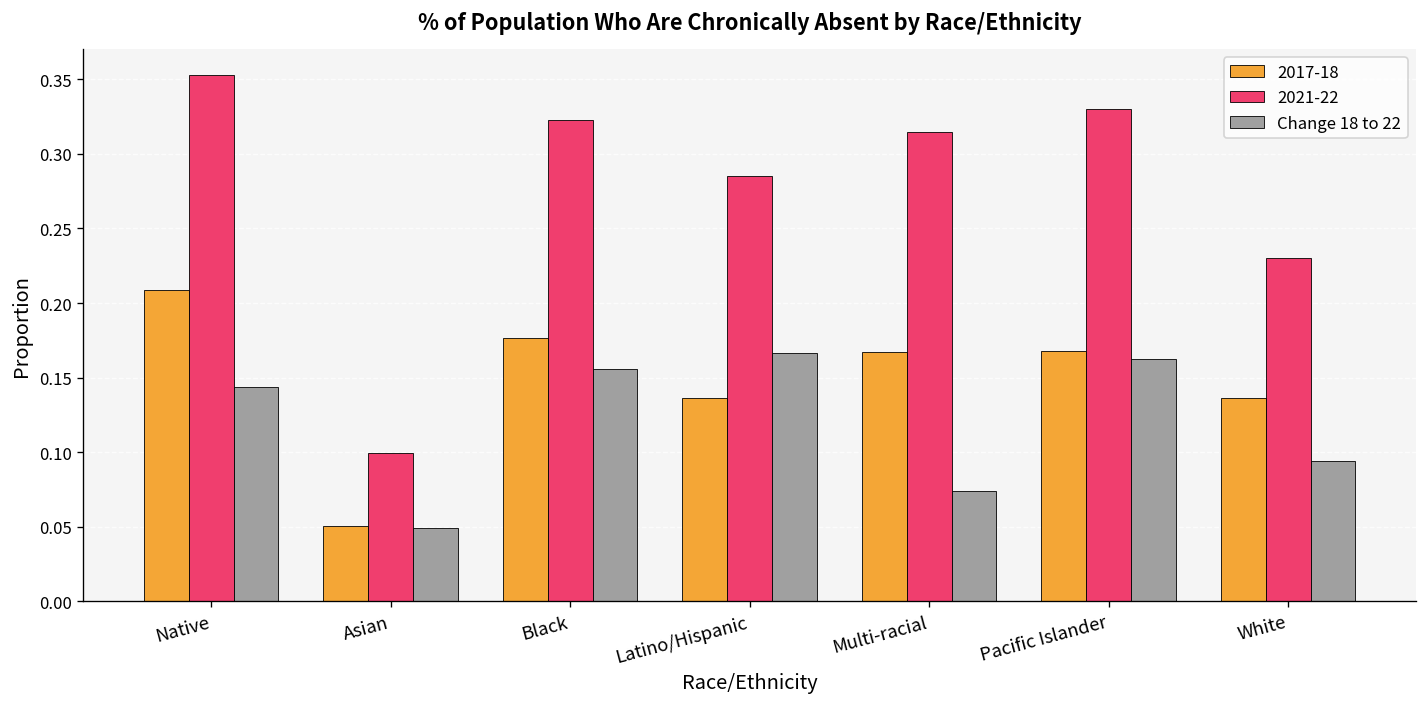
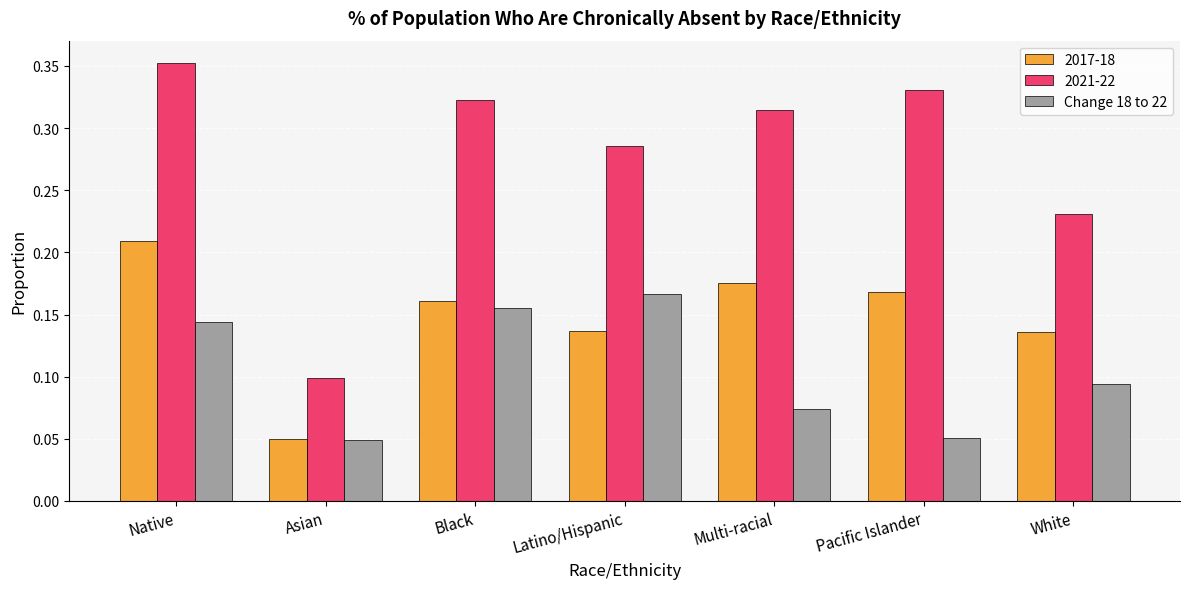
  {
    "2017-18": {
      "Native": 0.209,
      "Asian": 0.050,
-     "Black": 0.177,
+     "Black": 0.161,
      "Latino/Hispanic": 0.137,
-     "Multi-racial": 0.167,
+     "Multi-racial": 0.175,
      "Pacific Islander": 0.168,
      "White": 0.136
    },
    "2021-22": {
      "Native": 0.353,
      "Asian": 0.099,
      "Black": 0.323,
      "Latino/Hispanic": 0.285,
      "Multi-racial": 0.315,
      "Pacific Islander": 0.330,
      "White": 0.230
    },
    "Change 18 to 22": {
      "Native": 0.144,
      "Asian": 0.049,
      "Black": 0.156,
      "Latino/Hispanic": 0.166,
      "Multi-racial": 0.074,
-     "Pacific Islander": 0.162,
+     "Pacific Islander": 0.051,
      "White": 0.094
    }
  }
